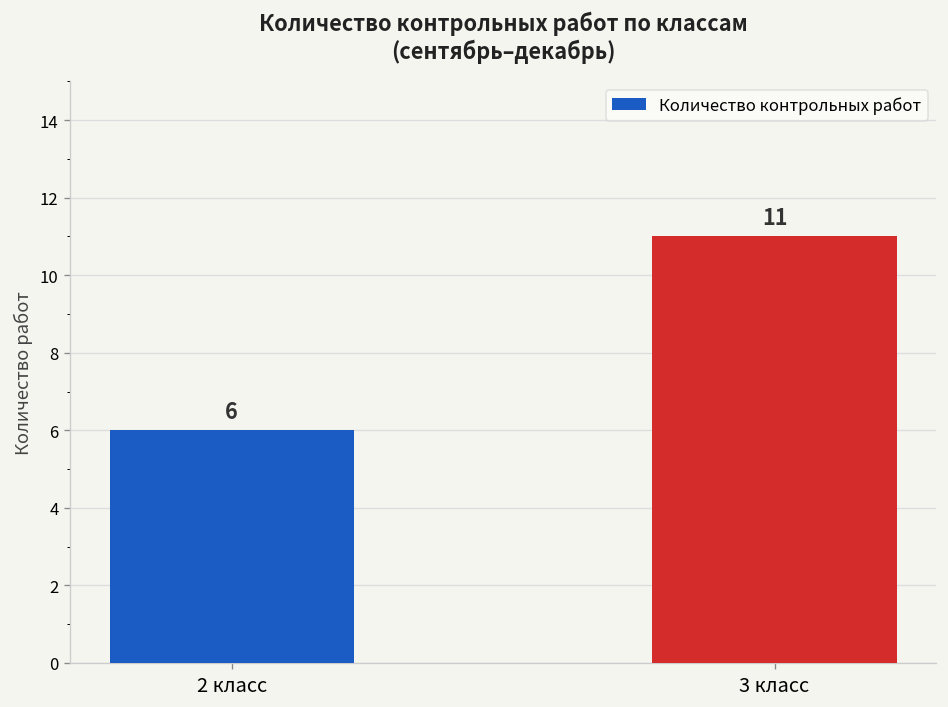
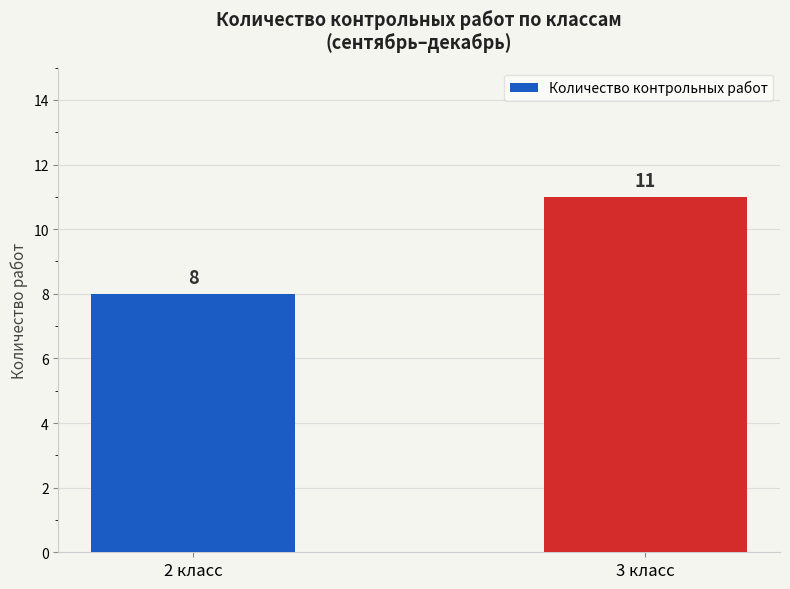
  {
-   "2 класс": 6,
+   "2 класс": 8,
    "3 класс": 11
  }
